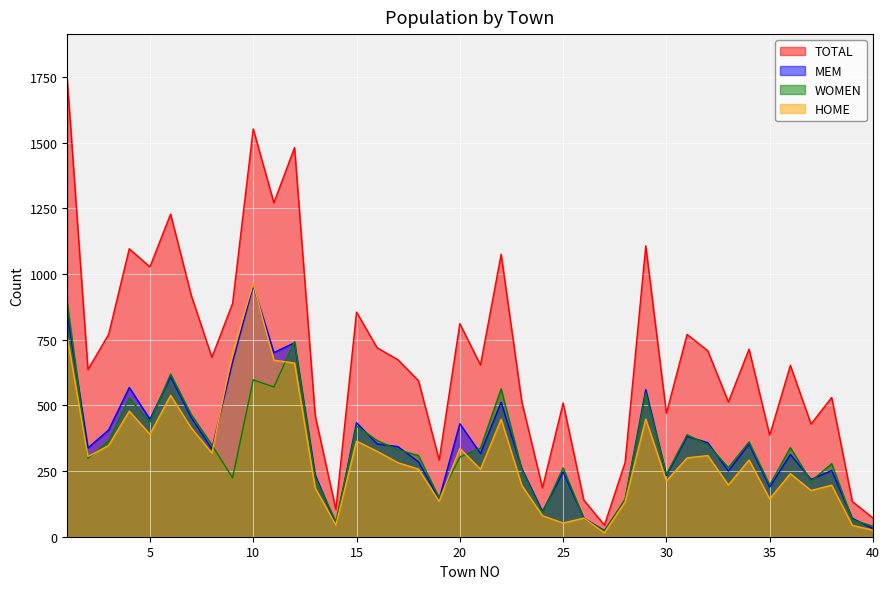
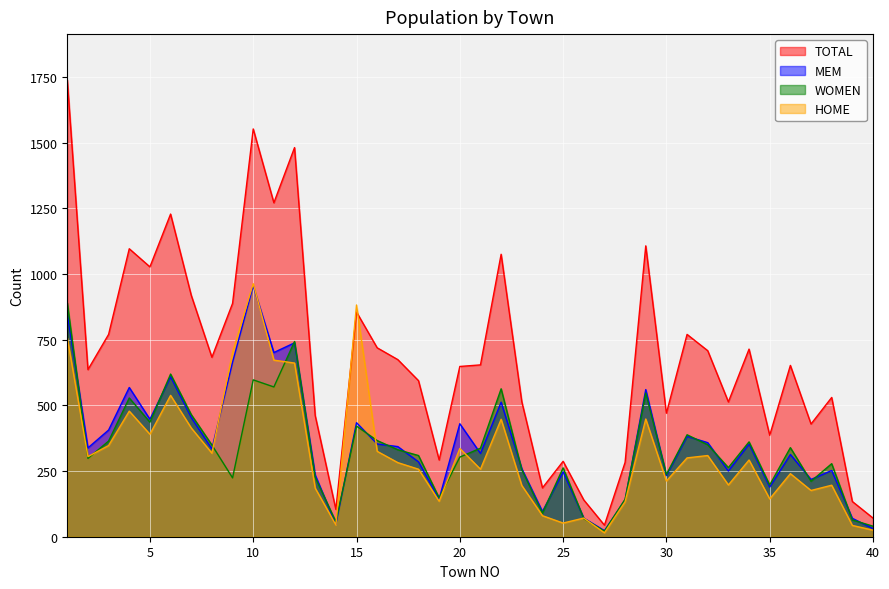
  {
    "TOTAL": {
      "5": 1030,
      "10": 1550,
      "15": 860,
-     "20": 810,
-     "25": 510,
+     "20": 650,
+     "25": 290,
      "30": 470,
      "35": 390,
      "40": 70
    },
    "MEM": {
      "5": 450,
      "15": 430,
      "20": 430,
      "25": 250
    },
    "WOMEN": {
      "5": 440,
      "10": 600,
      "15": 420,
      "20": 300,
      "25": 260
    },
    "HOME": {
      "5": 390,
-     "15": 360,
+     "15": 880,
      "20": 340,
      "25": 50,
      "30": 210,
      "35": 140
    }
  }
